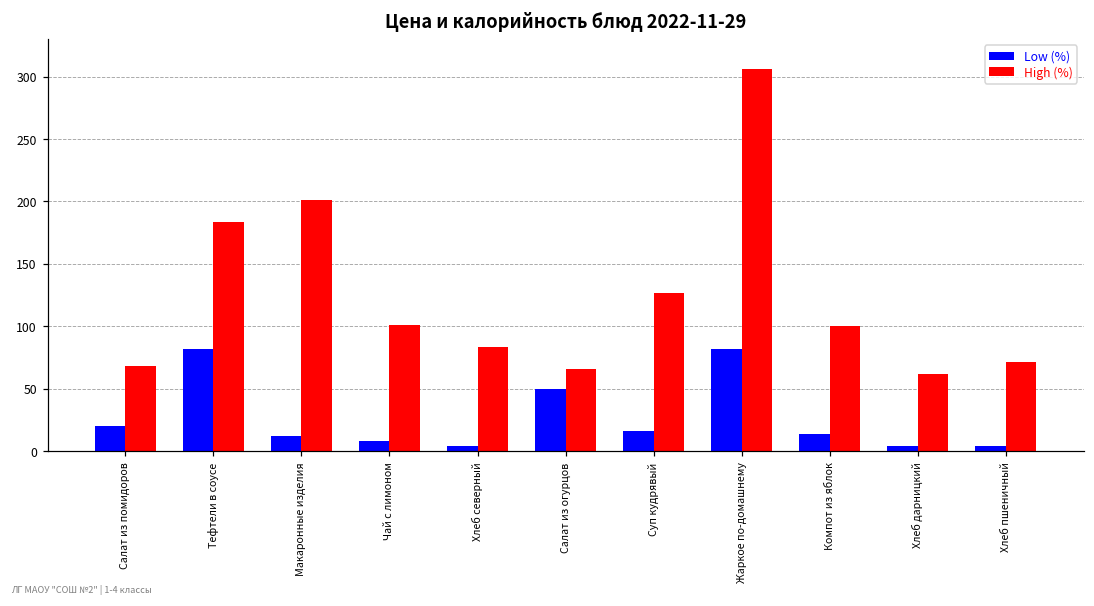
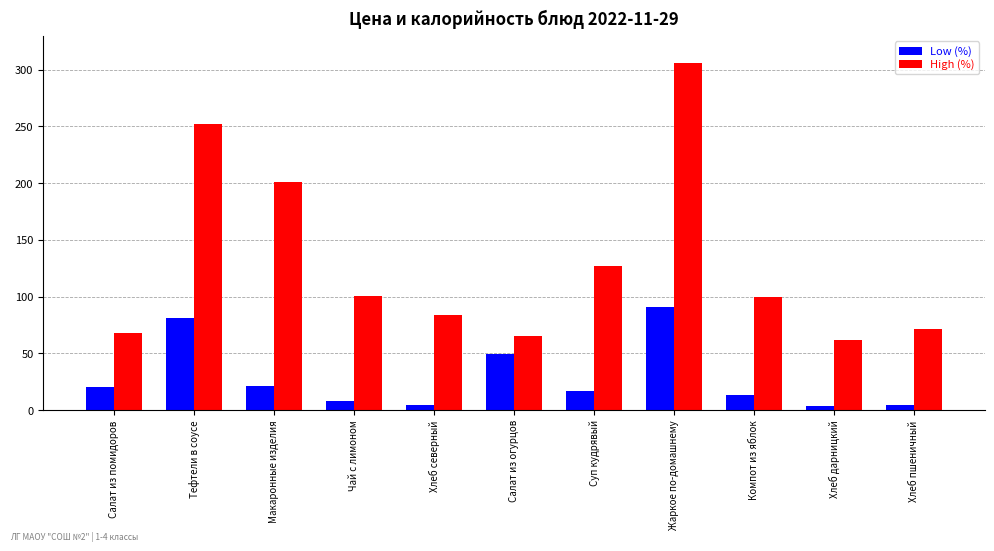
  {
    "Low (%)": {
      "Салат из помидоров": 20,
      "Тефтели в соусе": 82,
-     "Макаронные изделия": 12,
+     "Макаронные изделия": 21,
      "Чай с лимоном": 8,
      "Хлеб северный": 4,
      "Салат из огурцов": 49,
      "Суп кудрявый": 16,
-     "Жаркое по-домашнему": 82,
+     "Жаркое по-домашнему": 90,
      "Компот из яблок": 14,
      "Хлеб дарницкий": 4,
      "Хлеб пшеничный": 4
    },
    "High (%)": {
      "Салат из помидоров": 68,
-     "Тефтели в соусе": 183,
+     "Тефтели в соусе": 252,
      "Макаронные изделия": 201,
      "Чай с лимоном": 101,
      "Хлеб северный": 84,
      "Салат из огурцов": 66,
      "Суп кудрявый": 127,
      "Жаркое по-домашнему": 306,
      "Компот из яблок": 100,
      "Хлеб дарницкий": 62,
      "Хлеб пшеничный": 71
    }
  }
